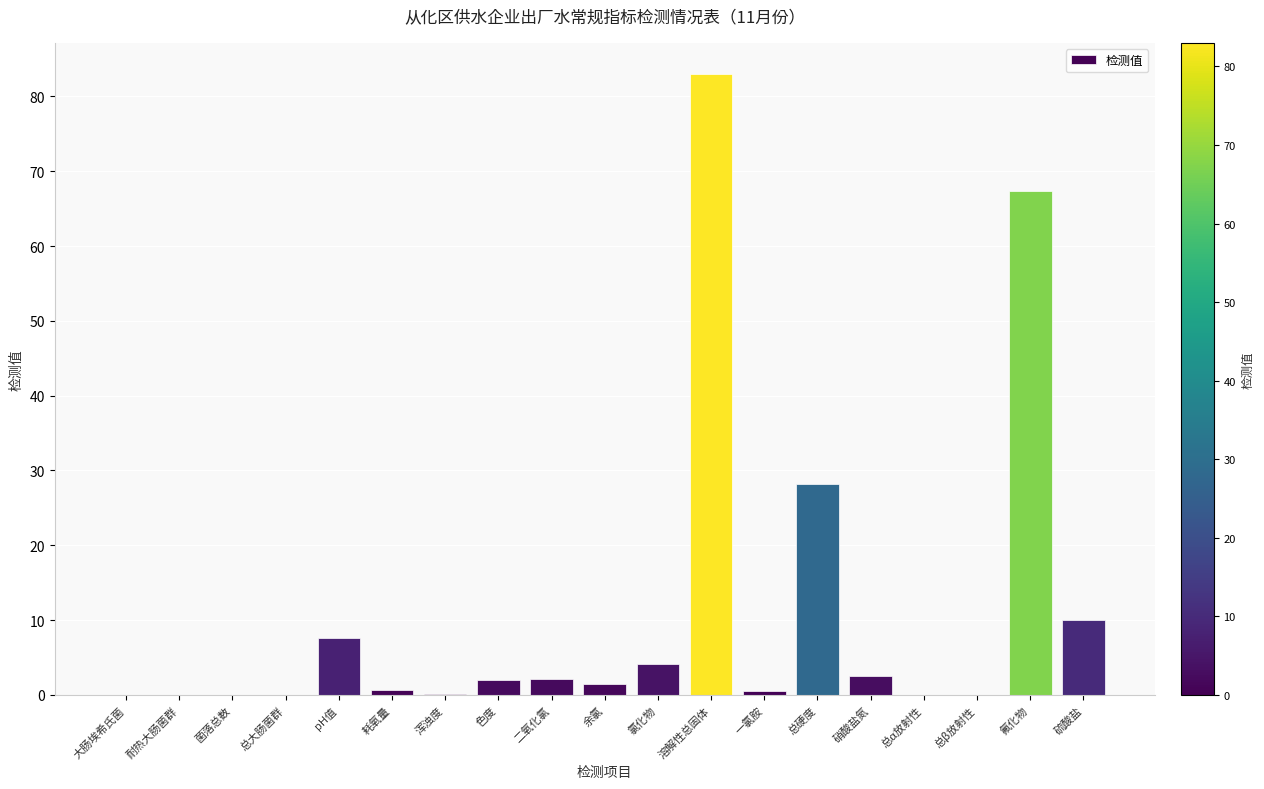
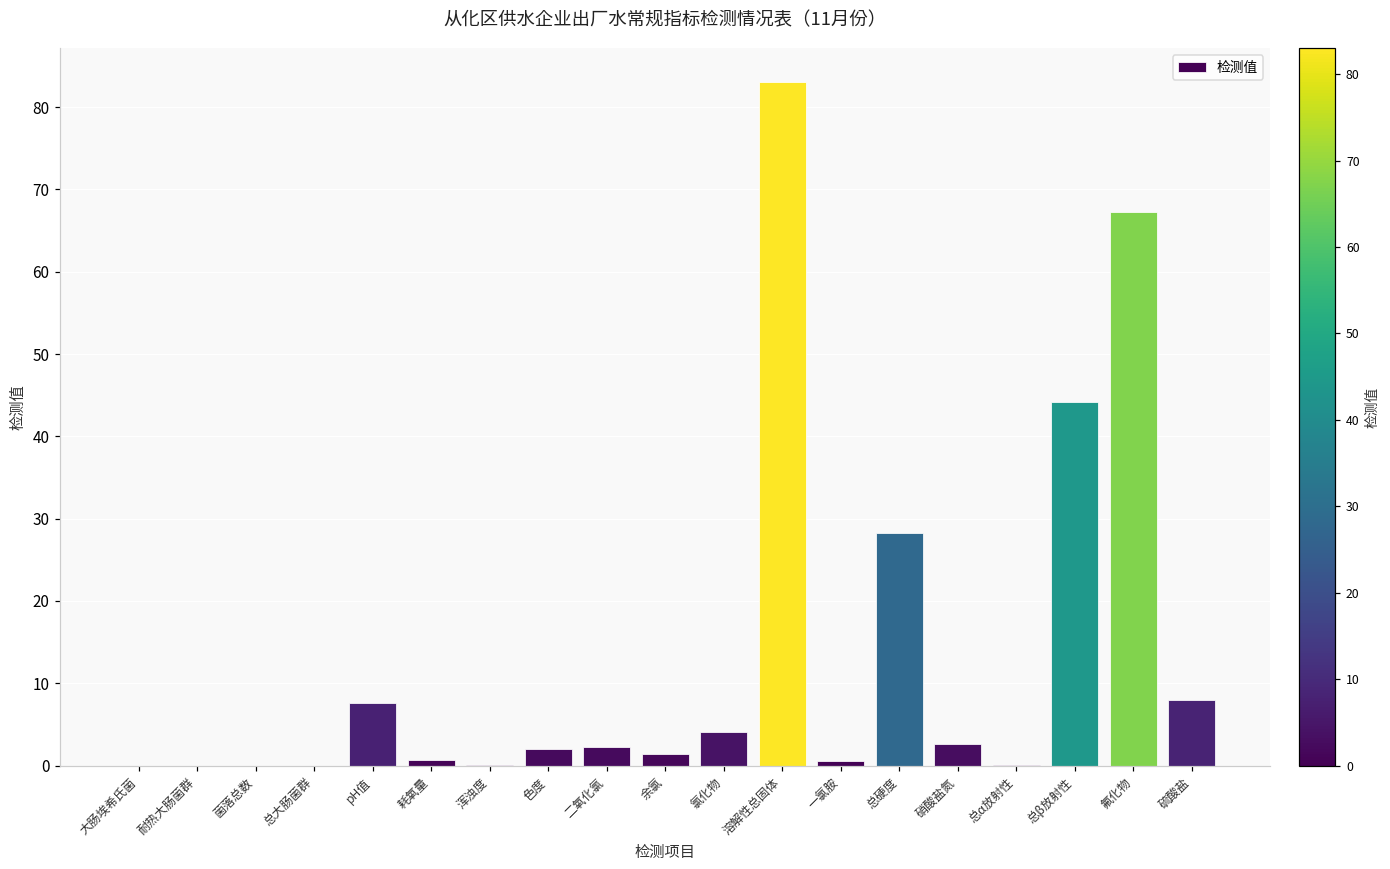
  {
    "大肠埃希氏菌": 0,
    "耐热大肠菌群": 0,
    "菌落总数": 0,
    "总大肠菌群": 0,
    "pH值": 8,
    "耗氧量": 1,
    "色度": 2,
    "二氧化氯": 2,
    "余氯": 1,
    "氯化物": 4,
    "溶解性总固体": 83,
    "一氯胺": 1,
    "总硬度": 28,
    "硝酸盐氮": 3,
-   "总β放射性": 0,
+   "总β放射性": 44,
    "氟化物": 67,
-   "硫酸盐": 10
+   "硫酸盐": 8
  }
